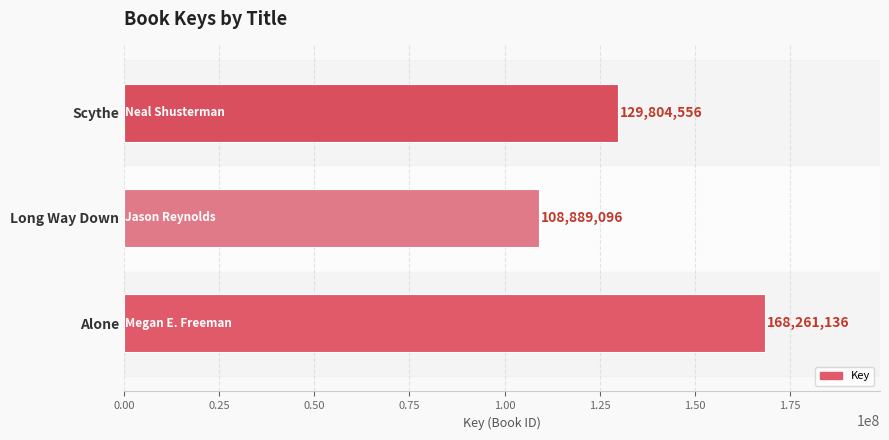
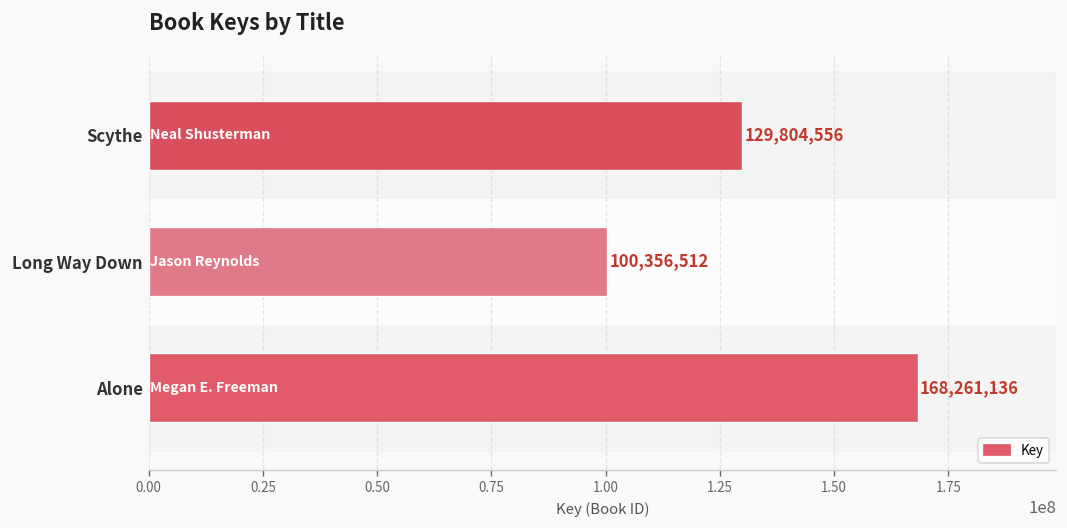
  {
    "Scythe": "129,804,556",
-   "Long Way Down": "108,889,096",
+   "Long Way Down": "100,356,512",
    "Alone": "168,261,136"
  }
